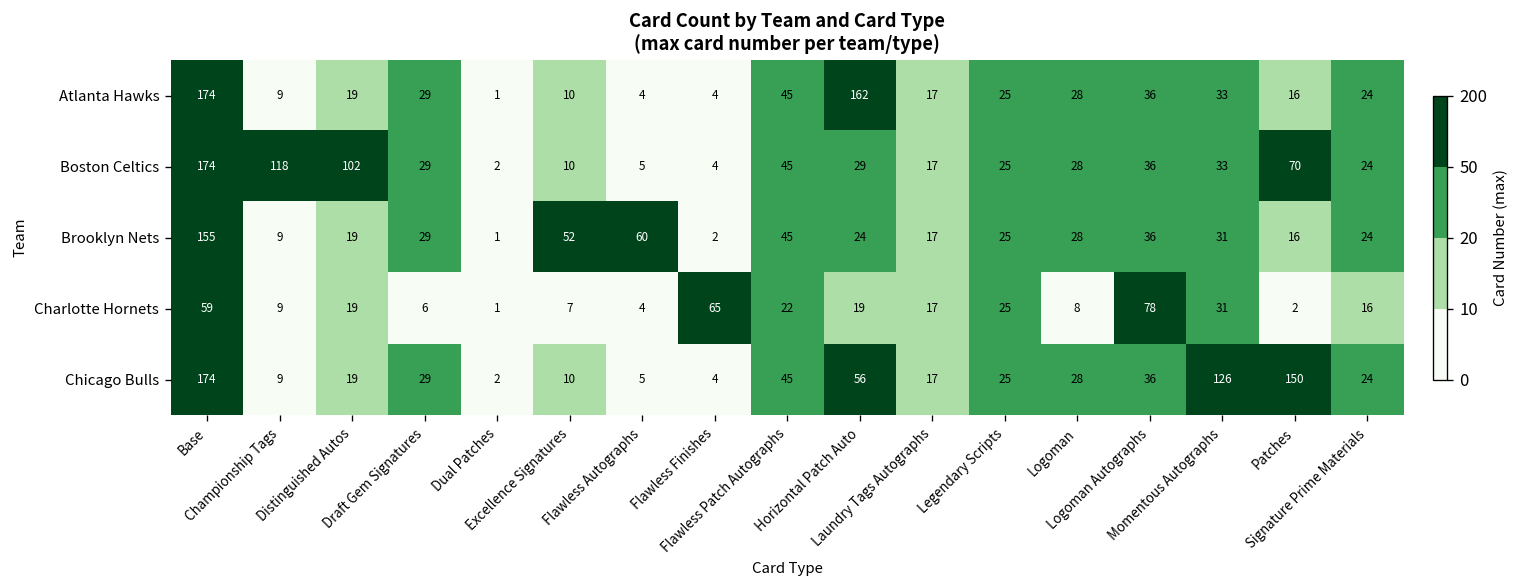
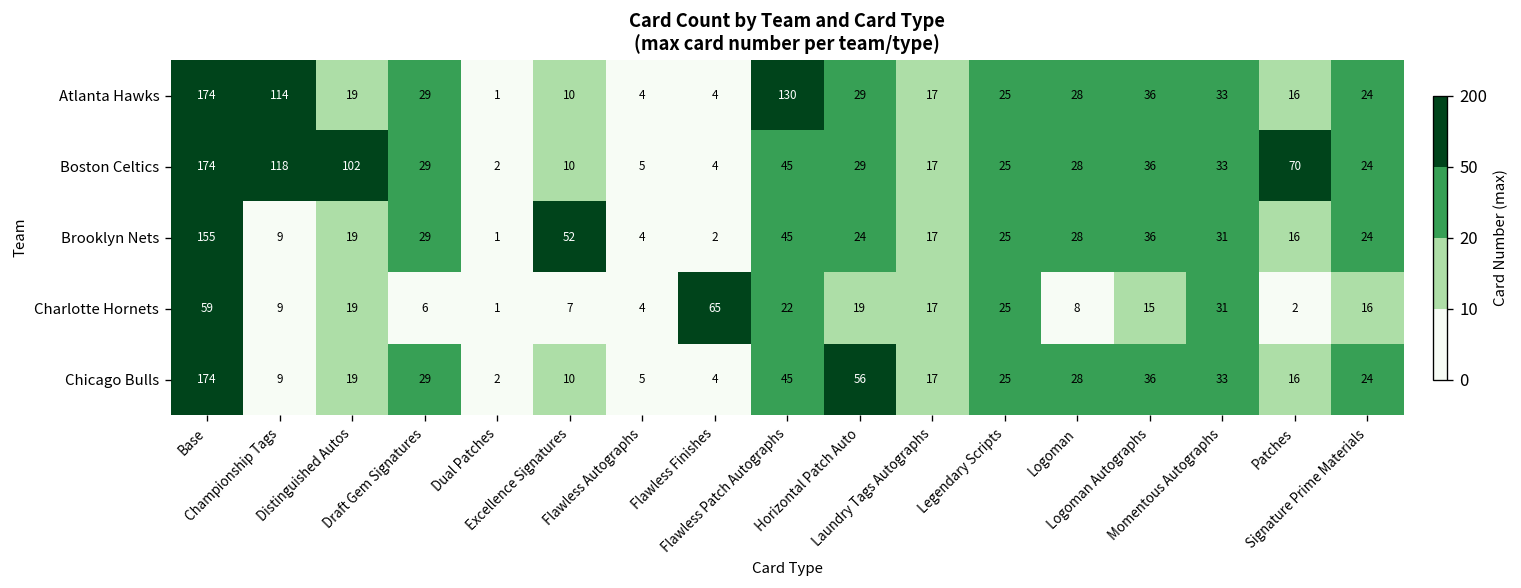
  {
    "Atlanta Hawks": {
      "Base": 174,
-     "Championship Tags": 9,
+     "Championship Tags": 114,
      "Distinguished Autos": 19,
      "Draft Gem Signatures": 29,
      "Dual Patches": 1,
      "Excellence Signatures": 10,
      "Flawless Autographs": 4,
      "Flawless Finishes": 4,
-     "Flawless Patch Autographs": 45,
-     "Horizontal Patch Auto": 162,
+     "Flawless Patch Autographs": 130,
+     "Horizontal Patch Auto": 29,
      "Laundry Tags Autographs": 17,
      "Legendary Scripts": 25,
      "Logoman": 28,
      "Logoman Autographs": 36,
      "Momentous Autographs": 33,
      "Patches": 16,
      "Signature Prime Materials": 24
    },
    "Boston Celtics": {
      "Base": 174,
      "Championship Tags": 118,
      "Distinguished Autos": 102,
      "Draft Gem Signatures": 29,
      "Dual Patches": 2,
      "Excellence Signatures": 10,
      "Flawless Autographs": 5,
      "Flawless Finishes": 4,
      "Flawless Patch Autographs": 45,
      "Horizontal Patch Auto": 29,
      "Laundry Tags Autographs": 17,
      "Legendary Scripts": 25,
      "Logoman": 28,
      "Logoman Autographs": 36,
      "Momentous Autographs": 33,
      "Patches": 70,
      "Signature Prime Materials": 24
    },
    "Brooklyn Nets": {
      "Base": 155,
      "Championship Tags": 9,
      "Distinguished Autos": 19,
      "Draft Gem Signatures": 29,
      "Dual Patches": 1,
      "Excellence Signatures": 52,
-     "Flawless Autographs": 60,
+     "Flawless Autographs": 4,
      "Flawless Finishes": 2,
      "Flawless Patch Autographs": 45,
      "Horizontal Patch Auto": 24,
      "Laundry Tags Autographs": 17,
      "Legendary Scripts": 25,
      "Logoman": 28,
      "Logoman Autographs": 36,
      "Momentous Autographs": 31,
      "Patches": 16,
      "Signature Prime Materials": 24
    },
    "Charlotte Hornets": {
      "Base": 59,
      "Championship Tags": 9,
      "Distinguished Autos": 19,
      "Draft Gem Signatures": 6,
      "Dual Patches": 1,
      "Excellence Signatures": 7,
      "Flawless Autographs": 4,
      "Flawless Finishes": 65,
      "Flawless Patch Autographs": 22,
      "Horizontal Patch Auto": 19,
      "Laundry Tags Autographs": 17,
      "Legendary Scripts": 25,
      "Logoman": 8,
-     "Logoman Autographs": 78,
+     "Logoman Autographs": 15,
      "Momentous Autographs": 31,
      "Patches": 2,
      "Signature Prime Materials": 16
    },
    "Chicago Bulls": {
      "Base": 174,
      "Championship Tags": 9,
      "Distinguished Autos": 19,
      "Draft Gem Signatures": 29,
      "Dual Patches": 2,
      "Excellence Signatures": 10,
      "Flawless Autographs": 5,
      "Flawless Finishes": 4,
      "Flawless Patch Autographs": 45,
      "Horizontal Patch Auto": 56,
      "Laundry Tags Autographs": 17,
      "Legendary Scripts": 25,
      "Logoman": 28,
      "Logoman Autographs": 36,
-     "Momentous Autographs": 126,
-     "Patches": 150,
+     "Momentous Autographs": 33,
+     "Patches": 16,
      "Signature Prime Materials": 24
    }
  }
